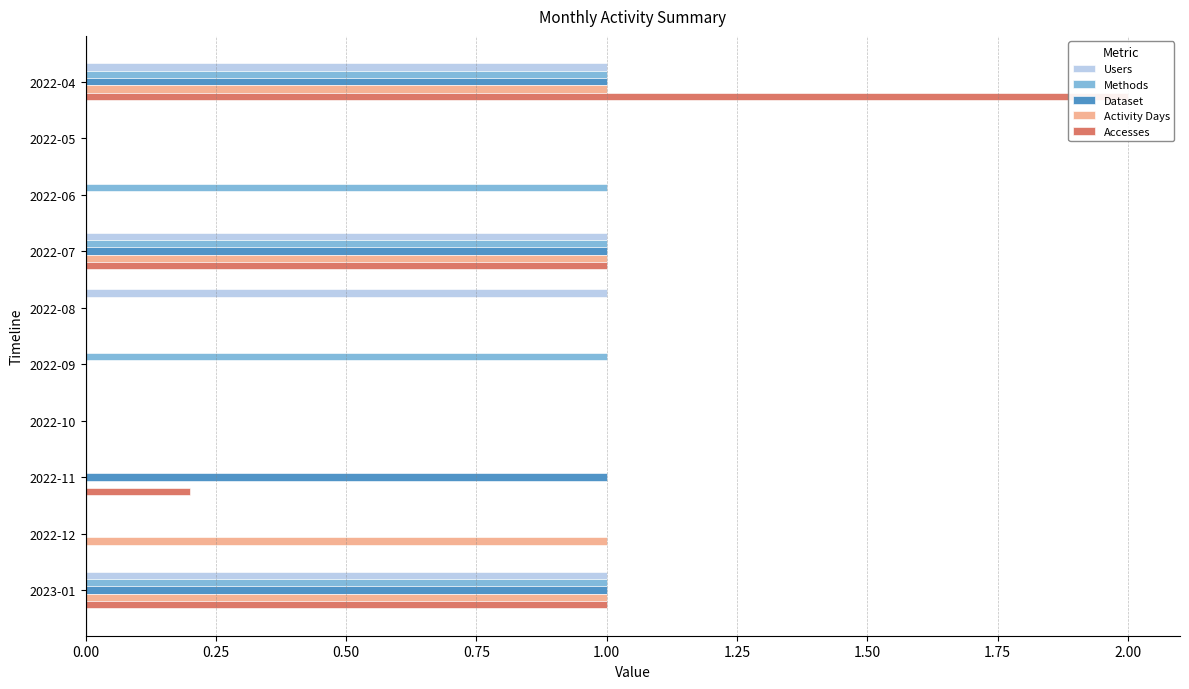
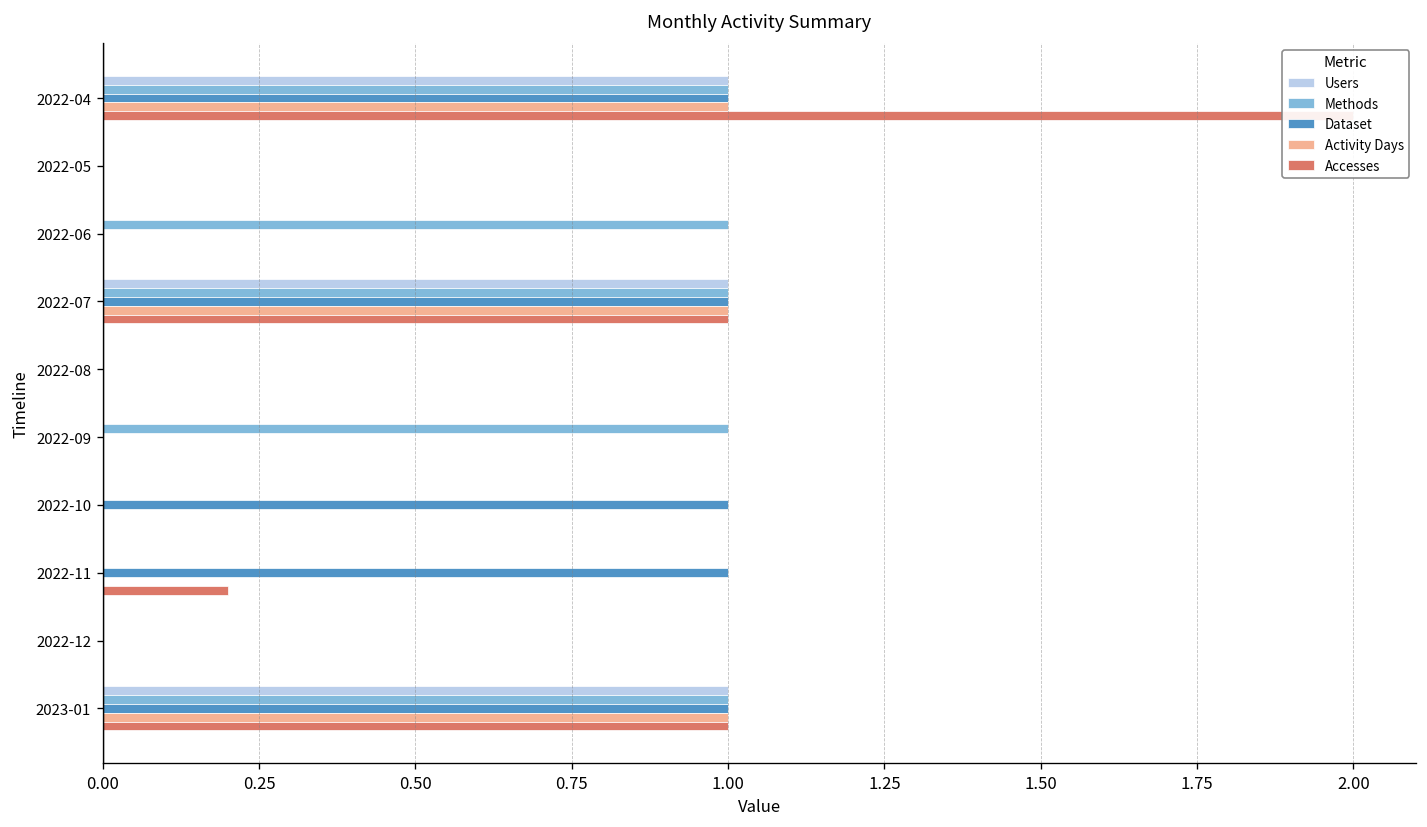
  {
    "Users": {
      "2022-04": 1,
      "2022-05": 0,
      "2022-06": 0,
      "2022-07": 1,
-     "2022-08": 1,
+     "2022-08": 0,
      "2022-09": 0,
      "2022-10": 0,
      "2022-11": 0,
      "2022-12": 0,
      "2023-01": 1
    },
    "Methods": {
      "2022-04": 1,
      "2022-05": 0,
      "2022-06": 1,
      "2022-07": 1,
      "2022-08": 0,
      "2022-09": 1,
      "2022-10": 0,
      "2022-11": 0,
      "2022-12": 0,
      "2023-01": 1
    },
    "Dataset": {
      "2022-04": 1,
      "2022-05": 0,
      "2022-06": 0,
      "2022-07": 1,
      "2022-08": 0,
      "2022-09": 0,
-     "2022-10": 0,
+     "2022-10": 1,
      "2022-11": 1,
      "2022-12": 0,
      "2023-01": 1
    },
    "Activity Days": {
      "2022-04": 1,
      "2022-05": 0,
      "2022-06": 0,
      "2022-07": 1,
      "2022-08": 0,
      "2022-09": 0,
      "2022-10": 0,
      "2022-11": 0,
-     "2022-12": 1,
+     "2022-12": 0,
      "2023-01": 1
    },
    "Accesses": {
      "2022-05": 0,
      "2022-06": 0,
      "2022-07": 1,
      "2022-08": 0,
      "2022-09": 0,
      "2022-10": 0,
      "2022-11": 0.20,
      "2022-12": 0,
      "2023-01": 1
    }
  }
